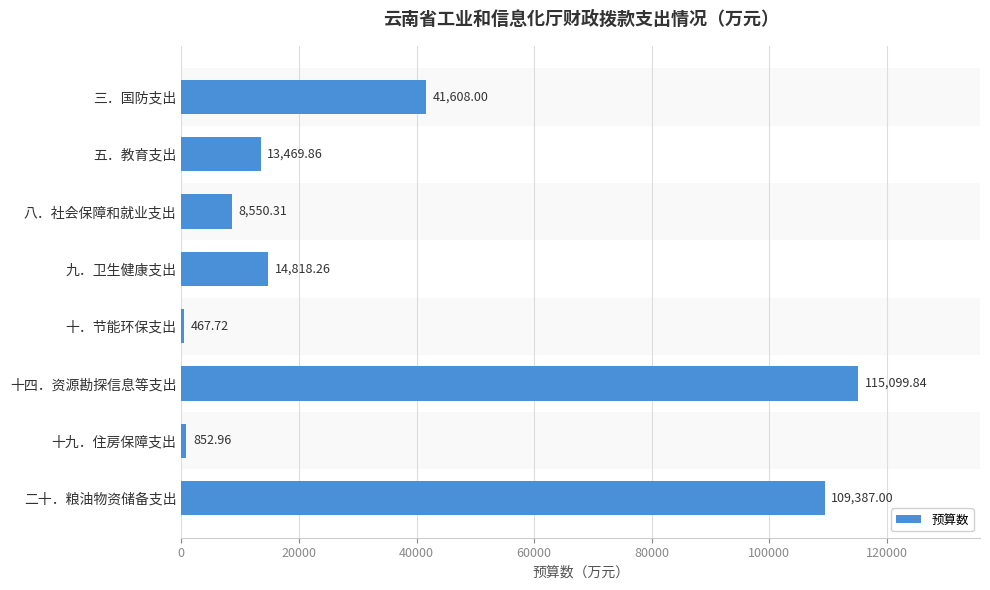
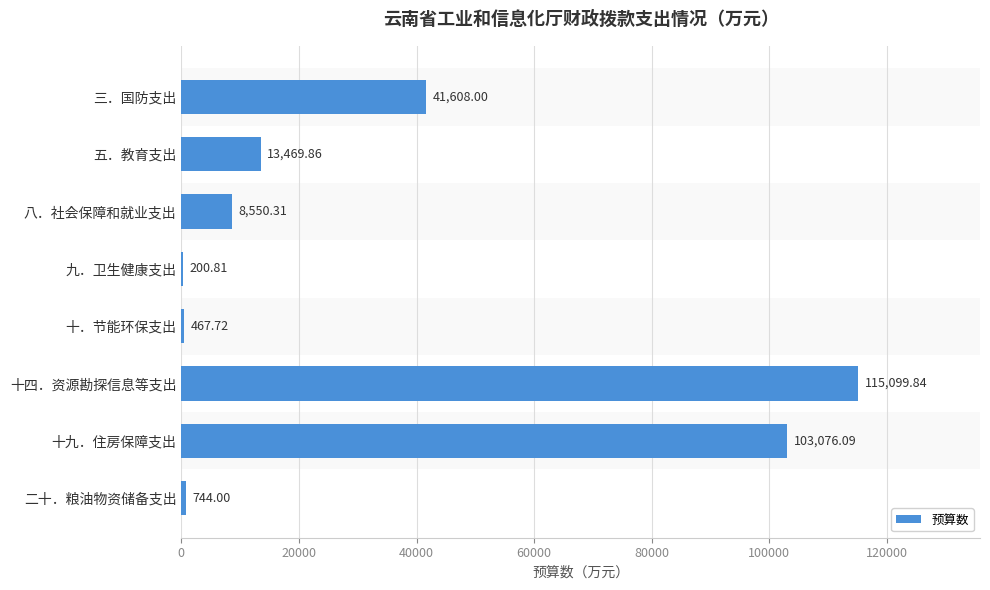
  {
    "三．国防支出": "41,608.00",
    "五．教育支出": "13,469.86",
    "八．社会保障和就业支出": "8,550.31",
-   "九．卫生健康支出": "14,818.26",
+   "九．卫生健康支出": "200.81",
    "十．节能环保支出": "467.72",
    "十四．资源勘探信息等支出": "115,099.84",
-   "十九．住房保障支出": "852.96",
-   "二十．粮油物资储备支出": "109,387.00"
+   "十九．住房保障支出": "103,076.09",
+   "二十．粮油物资储备支出": "744.00"
  }
